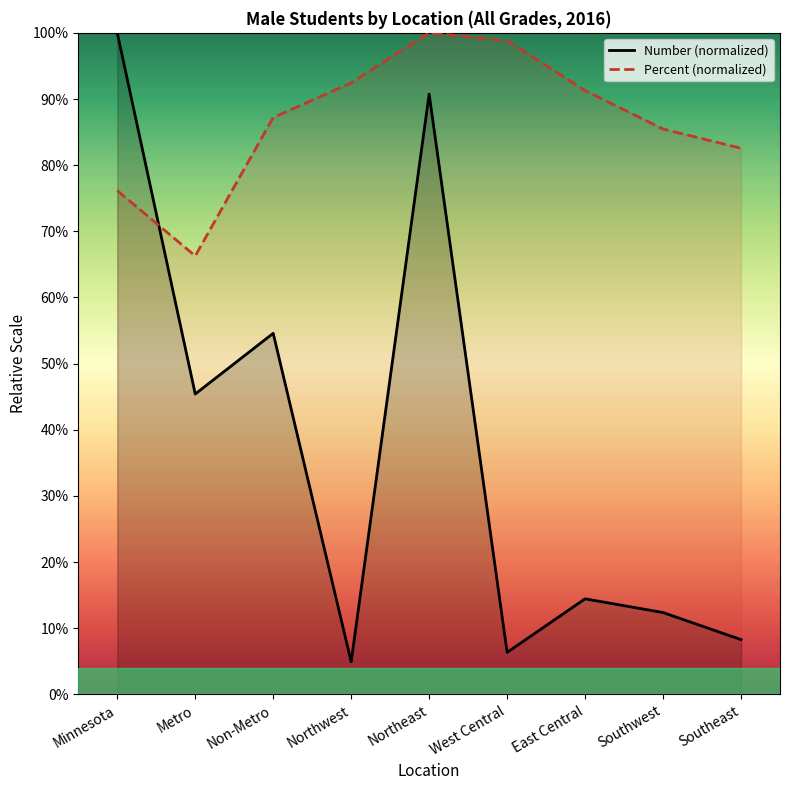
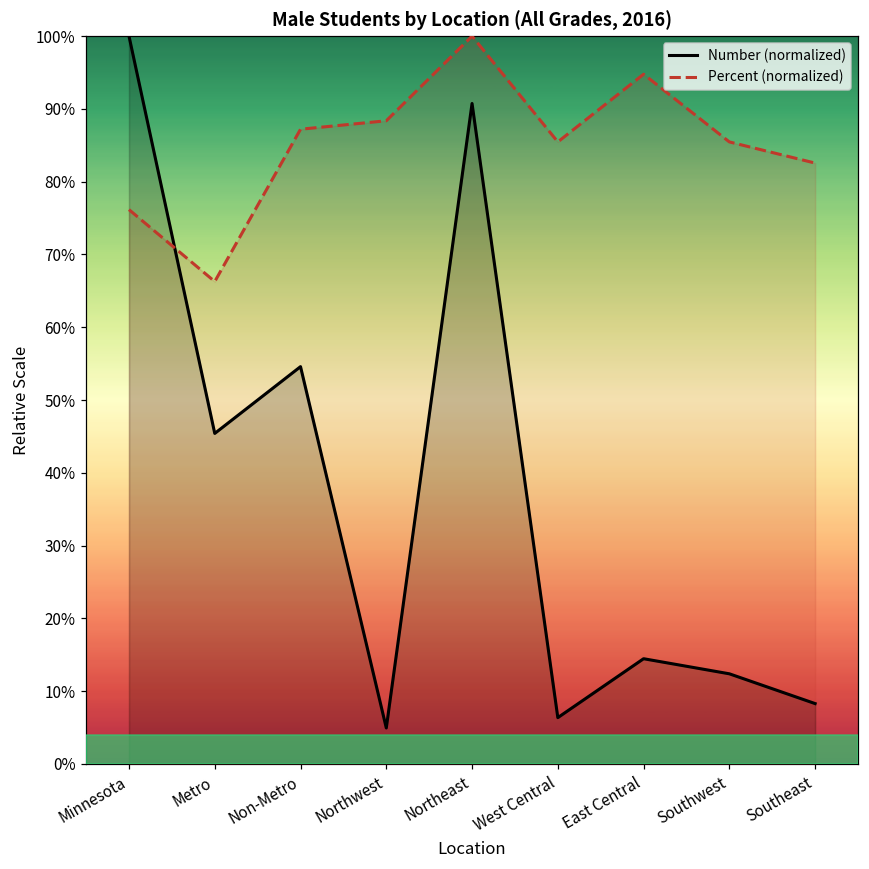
  {
    "Number (normalized)": {
      "Minnesota": "100%",
      "Metro": "45%",
      "Non-Metro": "55%",
      "Northwest": "5%",
      "Northeast": "91%",
      "West Central": "6%",
      "East Central": "14%",
      "Southwest": "12%",
      "Southeast": "8%"
    },
    "Percent (normalized)": {
      "Minnesota": "76%",
      "Metro": "66%",
      "Non-Metro": "87%",
-     "Northwest": "92%",
+     "Northwest": "88%",
      "Northeast": "100%",
-     "West Central": "99%",
-     "East Central": "91%",
+     "West Central": "85%",
+     "East Central": "95%",
      "Southwest": "85%",
      "Southeast": "83%"
    }
  }
